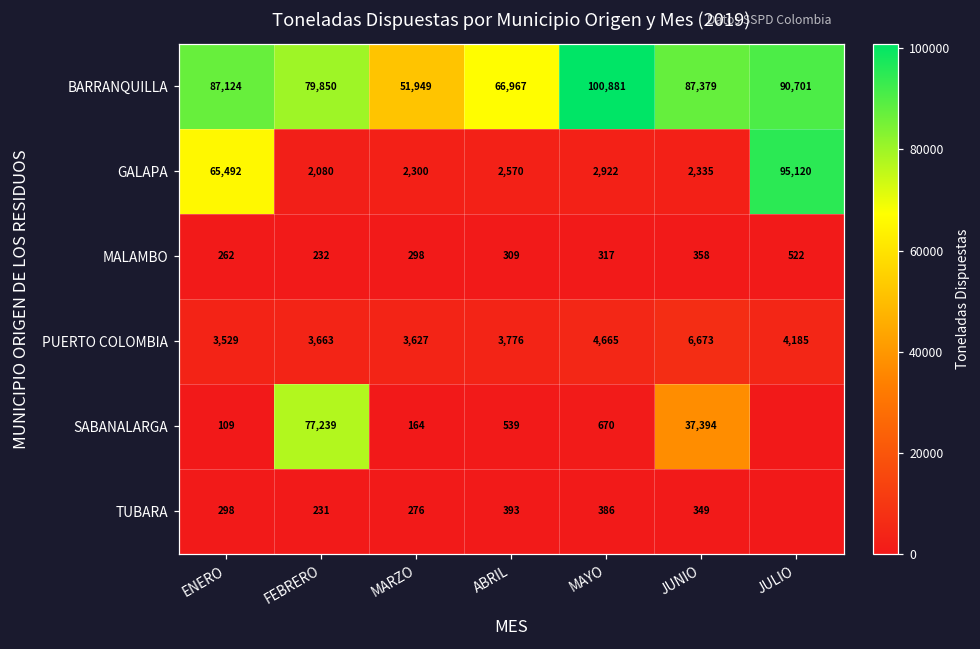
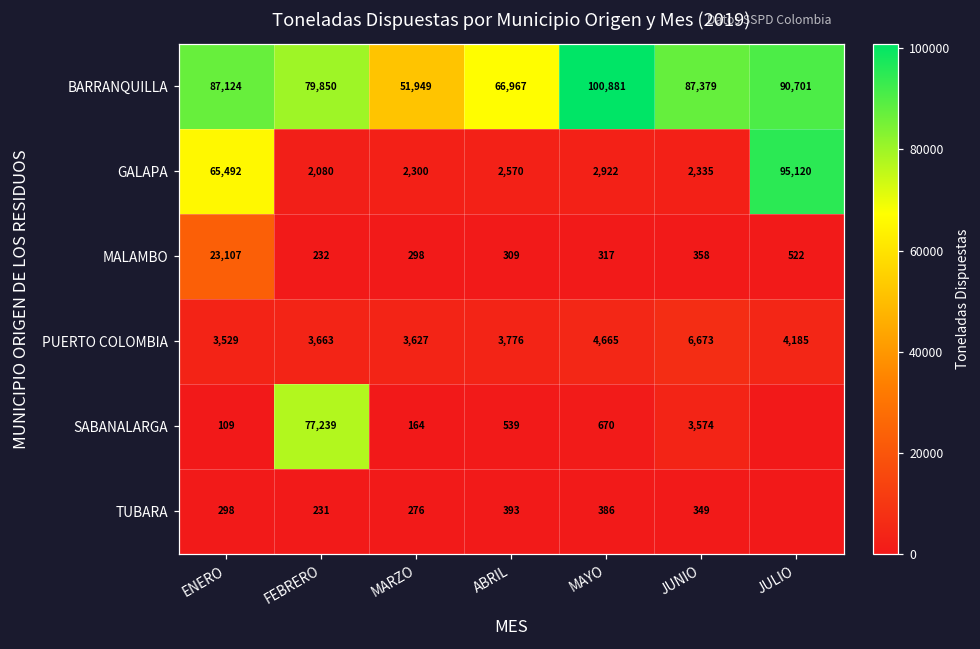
  {
    "BARRANQUILLA": {
      "ENERO": "87,124",
      "FEBRERO": "79,850",
      "MARZO": "51,949",
      "ABRIL": "66,967",
      "MAYO": "100,881",
      "JUNIO": "87,379",
      "JULIO": "90,701"
    },
    "GALAPA": {
      "ENERO": "65,492",
      "FEBRERO": "2,080",
      "MARZO": "2,300",
      "ABRIL": "2,570",
      "MAYO": "2,922",
      "JUNIO": "2,335",
      "JULIO": "95,120"
    },
    "MALAMBO": {
-     "ENERO": "262",
+     "ENERO": "23,107",
      "FEBRERO": "232",
      "MARZO": "298",
      "ABRIL": "309",
      "MAYO": "317",
      "JUNIO": "358",
      "JULIO": "522"
    },
    "PUERTO COLOMBIA": {
      "ENERO": "3,529",
      "FEBRERO": "3,663",
      "MARZO": "3,627",
      "ABRIL": "3,776",
      "MAYO": "4,665",
      "JUNIO": "6,673",
      "JULIO": "4,185"
    },
    "SABANALARGA": {
      "ENERO": "109",
      "FEBRERO": "77,239",
      "MARZO": "164",
      "ABRIL": "539",
      "MAYO": "670",
-     "JUNIO": "37,394"
+     "JUNIO": "3,574"
    },
    "TUBARA": {
      "ENERO": "298",
      "FEBRERO": "231",
      "MARZO": "276",
      "ABRIL": "393",
      "MAYO": "386",
      "JUNIO": "349"
    }
  }
